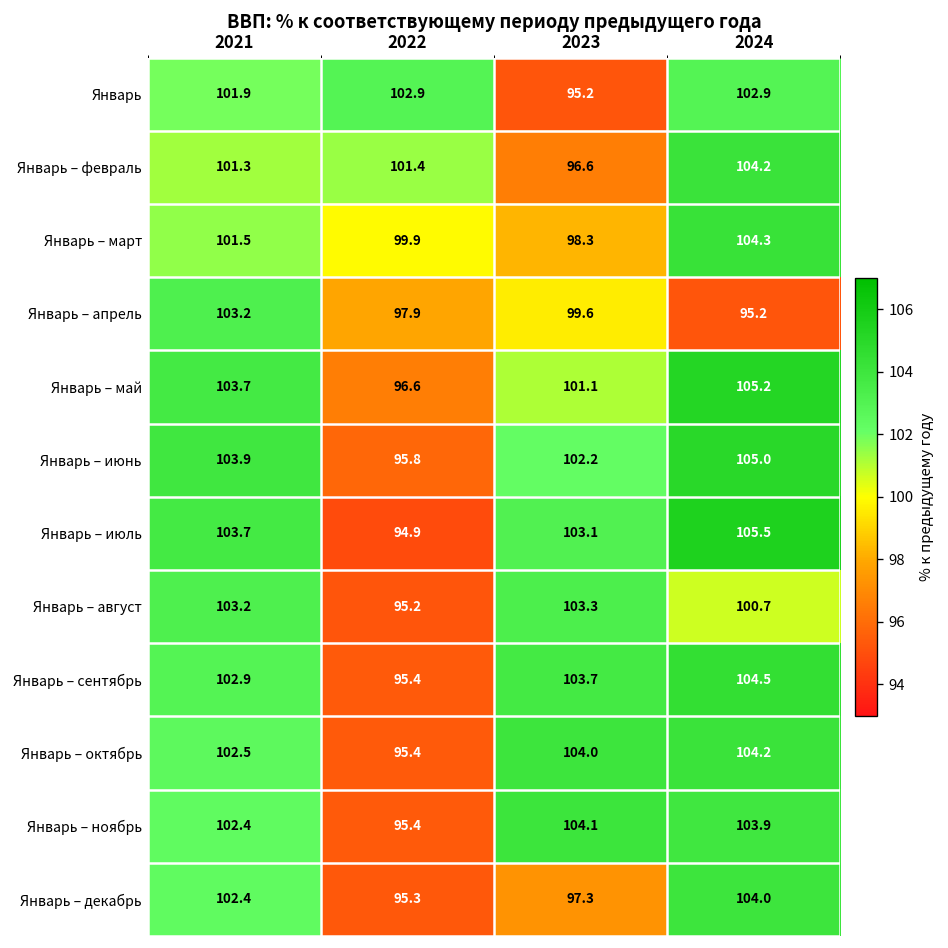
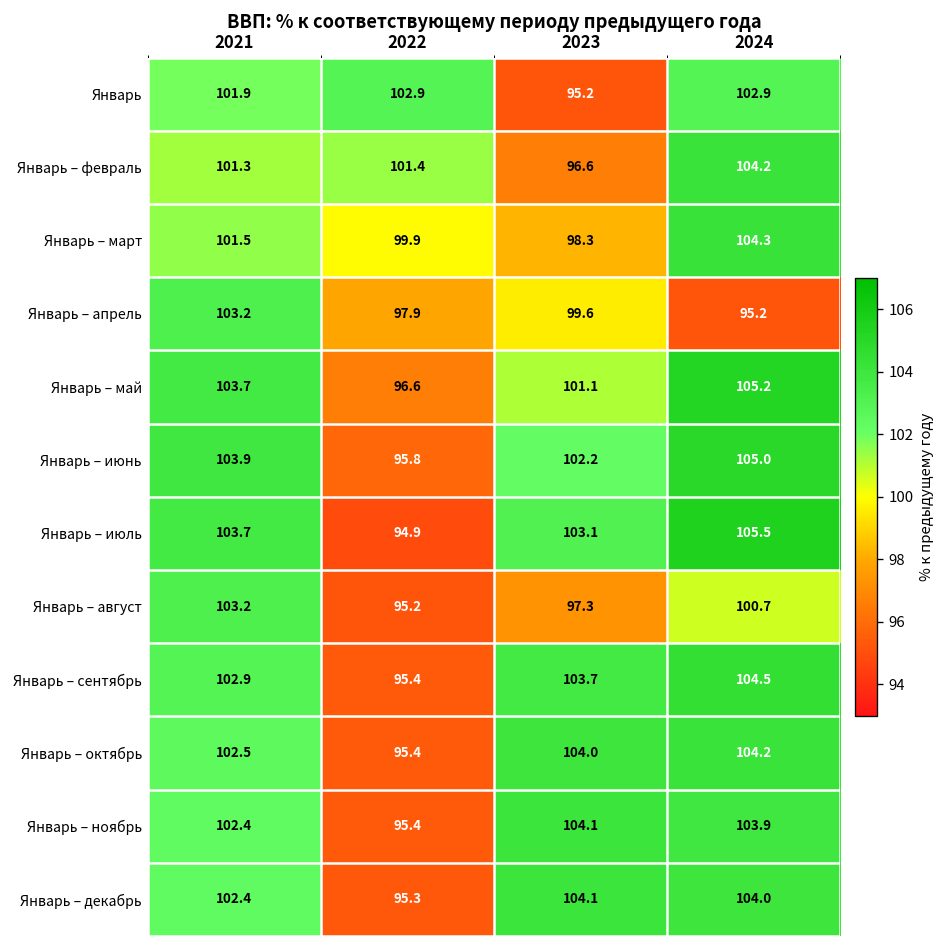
  {
    "Январь": {
      "2021": 101.9,
      "2022": 102.9,
      "2023": 95.2,
      "2024": 102.9
    },
    "Январь – февраль": {
      "2021": 101.3,
      "2022": 101.4,
      "2023": 96.6,
      "2024": 104.2
    },
    "Январь – март": {
      "2021": 101.5,
      "2022": 99.9,
      "2023": 98.3,
      "2024": 104.3
    },
    "Январь – апрель": {
      "2021": 103.2,
      "2022": 97.9,
      "2023": 99.6,
      "2024": 95.2
    },
    "Январь – май": {
      "2021": 103.7,
      "2022": 96.6,
      "2023": 101.1,
      "2024": 105.2
    },
    "Январь – июнь": {
      "2021": 103.9,
      "2022": 95.8,
      "2023": 102.2,
      "2024": 105.0
    },
    "Январь – июль": {
      "2021": 103.7,
      "2022": 94.9,
      "2023": 103.1,
      "2024": 105.5
    },
    "Январь – август": {
      "2021": 103.2,
      "2022": 95.2,
-     "2023": 103.3,
+     "2023": 97.3,
      "2024": 100.7
    },
    "Январь – сентябрь": {
      "2021": 102.9,
      "2022": 95.4,
      "2023": 103.7,
      "2024": 104.5
    },
    "Январь – октябрь": {
      "2021": 102.5,
      "2022": 95.4,
      "2023": 104.0,
      "2024": 104.2
    },
    "Январь – ноябрь": {
      "2021": 102.4,
      "2022": 95.4,
      "2023": 104.1,
      "2024": 103.9
    },
    "Январь – декабрь": {
      "2021": 102.4,
      "2022": 95.3,
-     "2023": 97.3,
+     "2023": 104.1,
      "2024": 104.0
    }
  }
